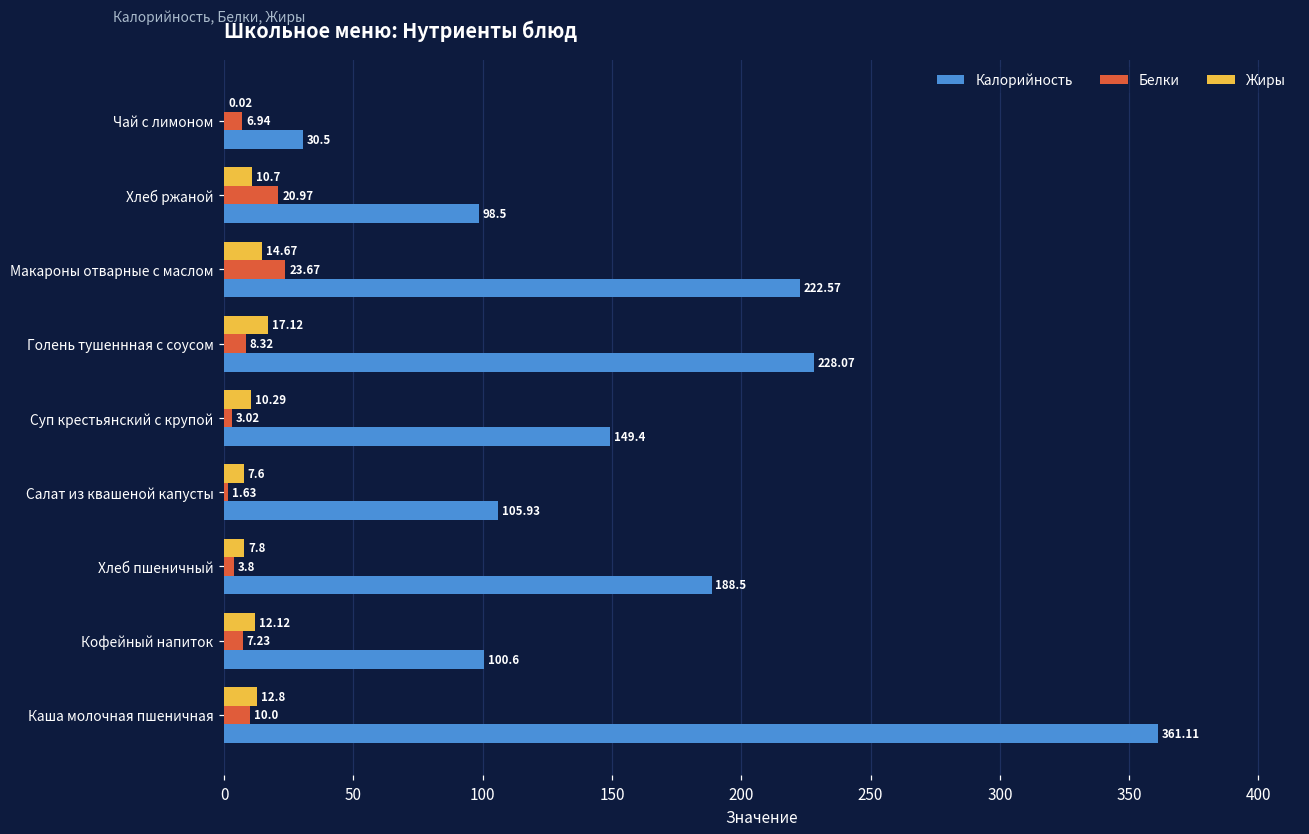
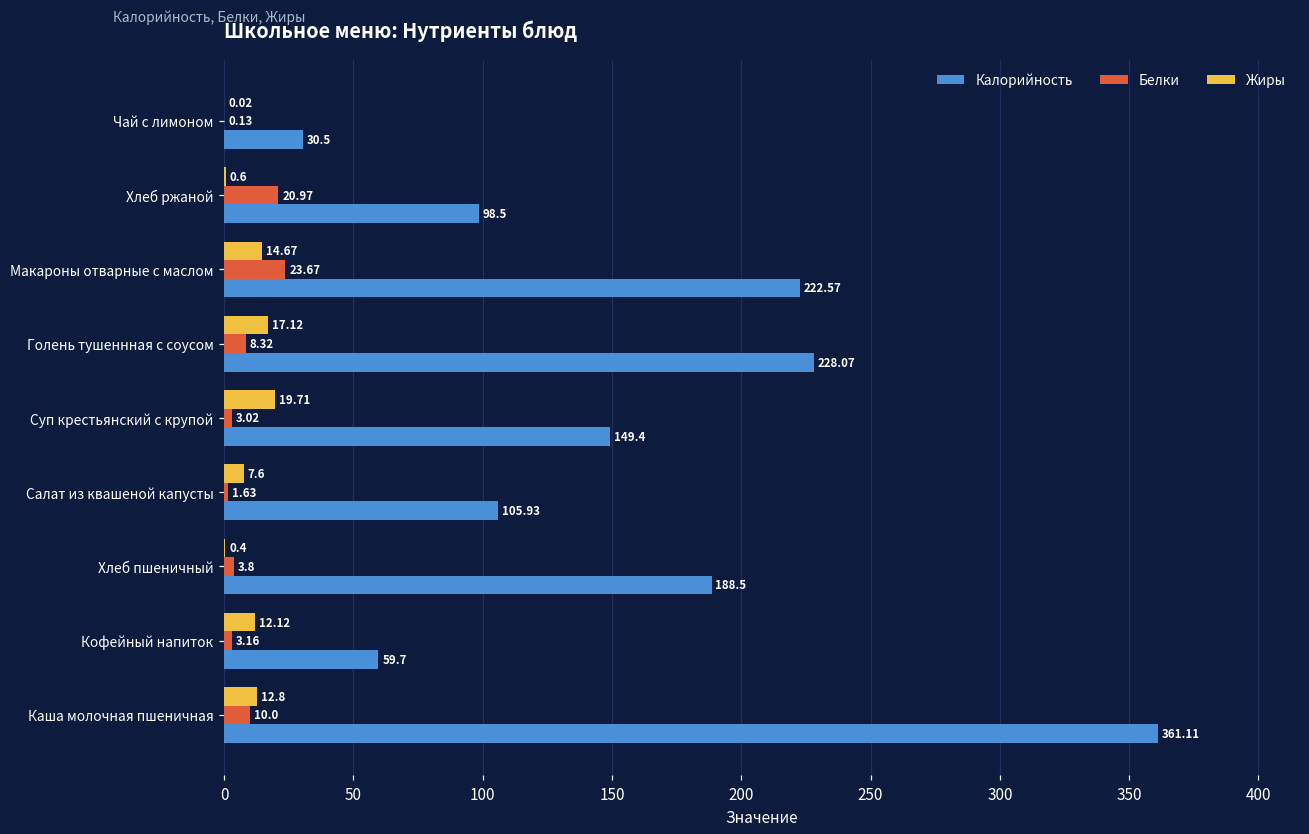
  {
    "Калорийность": {
      "Чай с лимоном": 30.5,
      "Хлеб ржаной": 98.5,
      "Макароны отварные с маслом": 222.57,
      "Голень тушеннная с соусом": 228.07,
      "Суп крестьянский с крупой": 149.4,
      "Салат из квашеной капусты": 105.93,
      "Хлеб пшеничный": 188.5,
-     "Кофейный напиток": 100.6,
+     "Кофейный напиток": 59.7,
      "Каша молочная пшеничная": 361.11
    },
    "Белки": {
-     "Чай с лимоном": 6.94,
+     "Чай с лимоном": 0.13,
      "Хлеб ржаной": 20.97,
      "Макароны отварные с маслом": 23.67,
      "Голень тушеннная с соусом": 8.32,
      "Суп крестьянский с крупой": 3.02,
      "Салат из квашеной капусты": 1.63,
      "Хлеб пшеничный": 3.8,
-     "Кофейный напиток": 7.23,
+     "Кофейный напиток": 3.16,
      "Каша молочная пшеничная": 10.0
    },
    "Жиры": {
      "Чай с лимоном": 0.02,
-     "Хлеб ржаной": 10.7,
+     "Хлеб ржаной": 0.6,
      "Макароны отварные с маслом": 14.67,
      "Голень тушеннная с соусом": 17.12,
-     "Суп крестьянский с крупой": 10.29,
+     "Суп крестьянский с крупой": 19.71,
      "Салат из квашеной капусты": 7.6,
-     "Хлеб пшеничный": 7.8,
+     "Хлеб пшеничный": 0.4,
      "Кофейный напиток": 12.12,
      "Каша молочная пшеничная": 12.8
    }
  }
